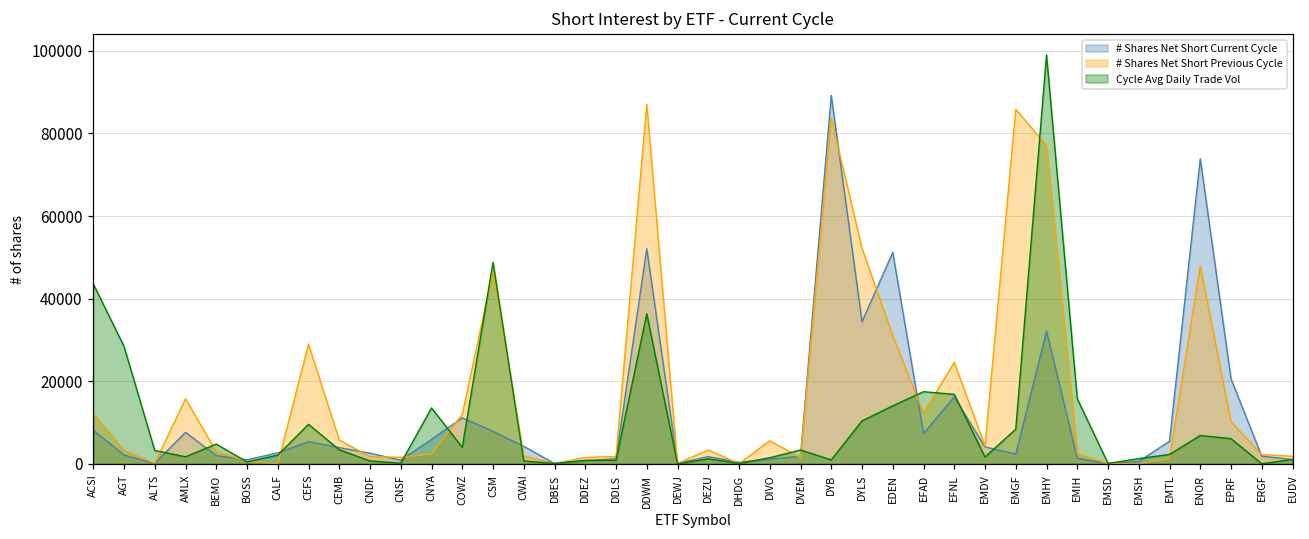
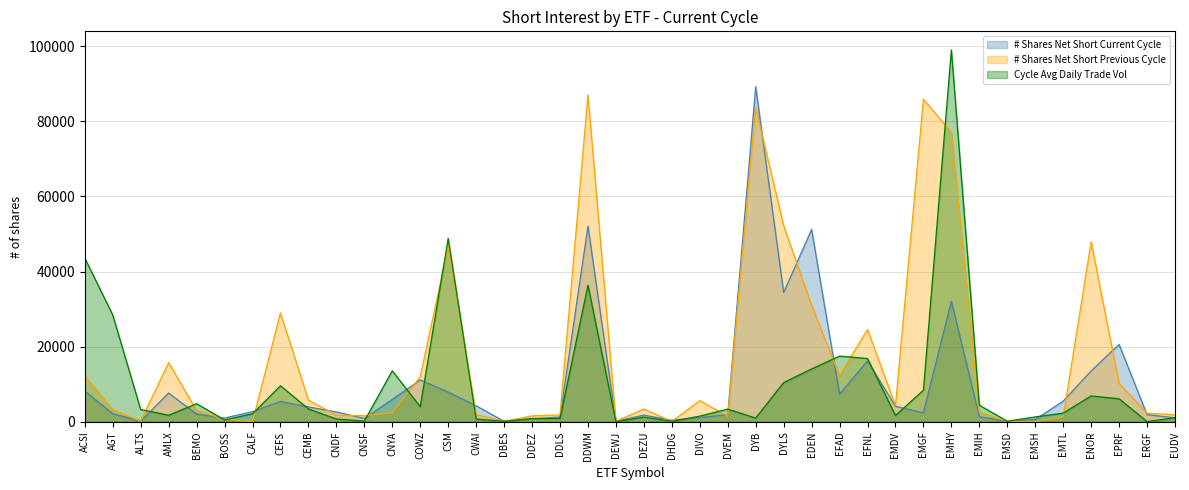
  {
    "# Shares Net Short Current Cycle": {
      "ACSI": 8000,
      "AGT": 2000,
      "AMLX": 8000,
      "BEMO": 2000,
      "CEFS": 5000,
      "CNDF": 3000,
      "CNSF": 1000,
      "CNYA": 6000,
      "COWZ": 11000,
      "CSM": 8000,
      "CWAI": 4000,
      "DDWM": 52000,
      "DYB": 89000,
      "DYLS": 34000,
      "EDEN": 51000,
      "EFAD": 7000,
      "EMGF": 2000,
      "EMHY": 32000,
      "EMIH": 1000,
      "EMTL": 5000,
-     "ENOR": 74000,
+     "ENOR": 14000,
      "EPRF": 21000
    },
    "# Shares Net Short Previous Cycle": {
      "ACSI": 12000,
      "AGT": 3000,
      "AMLX": 16000,
      "BEMO": 3000,
      "CALF": 0,
      "CEFS": 29000,
      "CEMB": 6000,
      "CNDF": 2000,
      "CNSF": 2000,
      "CNYA": 2000,
      "COWZ": 12000,
      "CSM": 47000,
      "CWAI": 2000,
      "DDWM": 87000,
      "DEZU": 3000,
      "DIVO": 6000,
      "DYB": 84000,
      "DYLS": 52000,
      "EDEN": 31000,
      "EFAD": 12000,
      "EFNL": 25000,
      "EMGF": 86000,
      "EMHY": 77000,
      "EMIH": 3000,
      "EMTL": 1000,
      "ENOR": 48000,
      "EPRF": 10000,
      "EUDV": 2000
    },
    "Cycle Avg Daily Trade Vol": {
      "ACSI": 44000,
      "AGT": 28000,
      "ALTS": 3000,
      "AMLX": 2000,
      "BEMO": 5000,
      "CEFS": 10000,
      "CNDF": 1000,
      "CNSF": 0,
      "CNYA": 14000,
      "COWZ": 4000,
      "CSM": 49000,
      "CWAI": 1000,
      "DDWM": 36000,
      "DVEM": 3000,
      "DYB": 1000,
      "DYLS": 10000,
      "EDEN": 14000,
      "EFAD": 17000,
      "EMDV": 2000,
      "EMGF": 8000,
      "EMHY": 99000,
-     "EMIH": 16000,
+     "EMIH": 4000,
      "EMSH": 1000,
      "EMTL": 2000,
      "ENOR": 7000,
      "EPRF": 6000,
      "ERGF": 0
    }
  }
